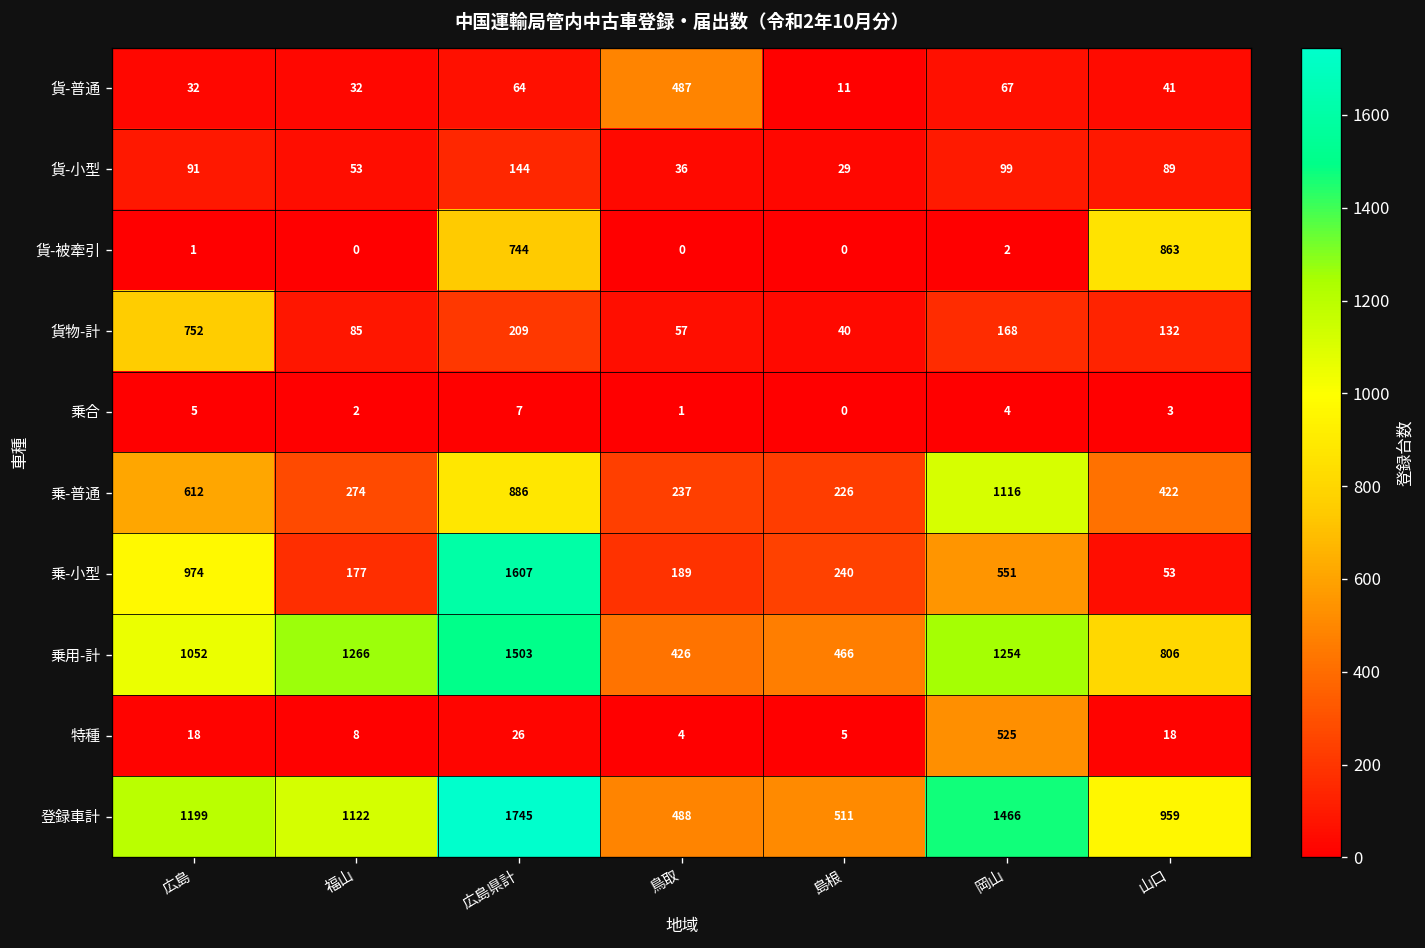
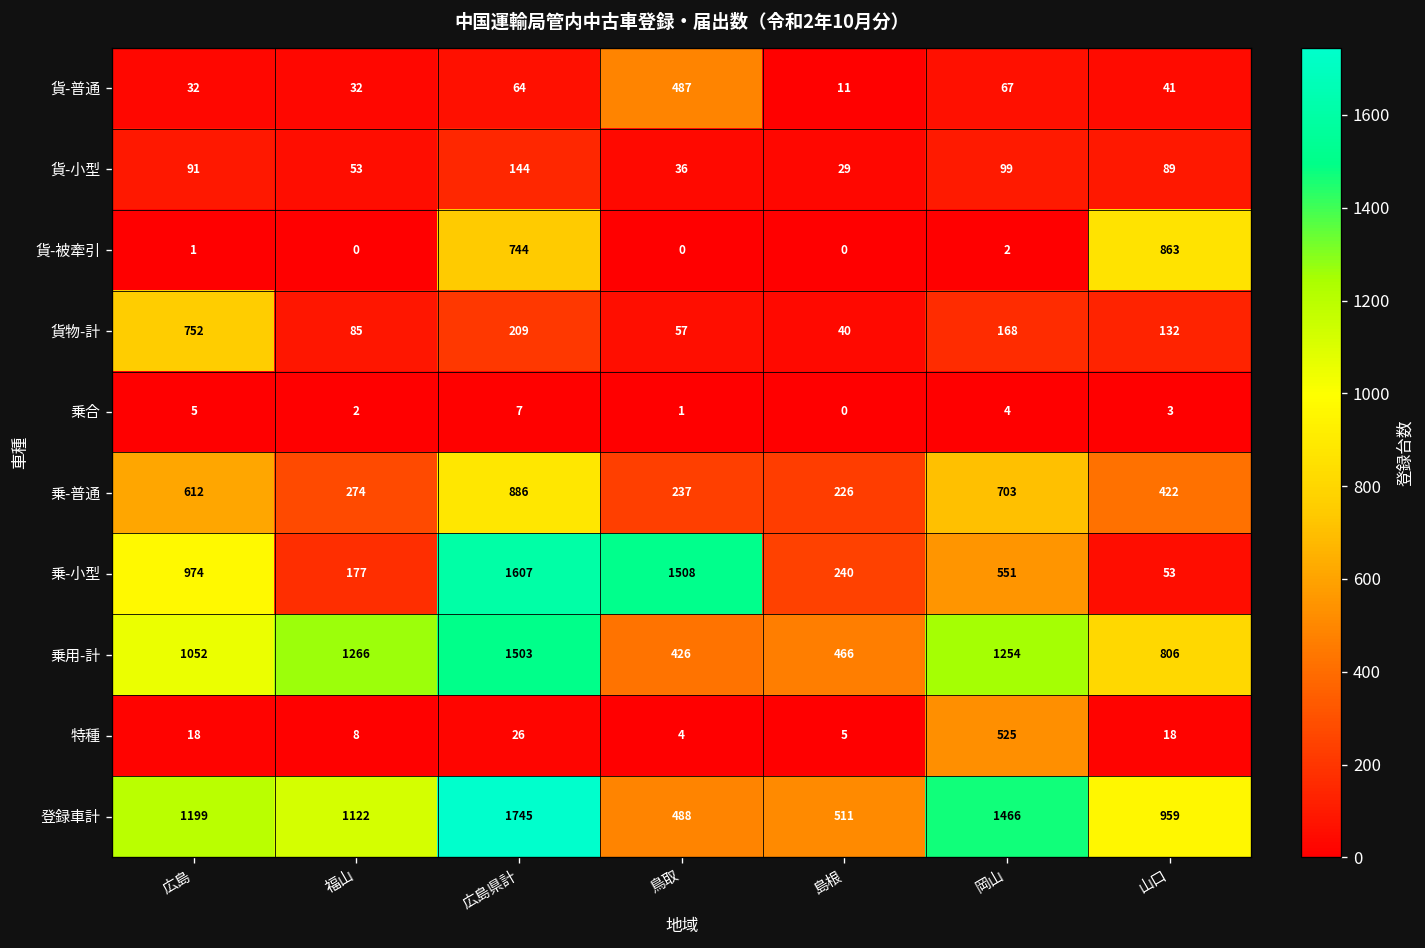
  {
    "貨-普通": {
      "広島": 32,
      "福山": 32,
      "広島県計": 64,
      "鳥取": 487,
      "島根": 11,
      "岡山": 67,
      "山口": 41
    },
    "貨-小型": {
      "広島": 91,
      "福山": 53,
      "広島県計": 144,
      "鳥取": 36,
      "島根": 29,
      "岡山": 99,
      "山口": 89
    },
    "貨-被牽引": {
      "広島": 1,
      "福山": 0,
      "広島県計": 744,
      "鳥取": 0,
      "島根": 0,
      "岡山": 2,
      "山口": 863
    },
    "貨物-計": {
      "広島": 752,
      "福山": 85,
      "広島県計": 209,
      "鳥取": 57,
      "島根": 40,
      "岡山": 168,
      "山口": 132
    },
    "乗合": {
      "広島": 5,
      "福山": 2,
      "広島県計": 7,
      "鳥取": 1,
      "島根": 0,
      "岡山": 4,
      "山口": 3
    },
    "乗-普通": {
      "広島": 612,
      "福山": 274,
      "広島県計": 886,
      "鳥取": 237,
      "島根": 226,
-     "岡山": 1116,
+     "岡山": 703,
      "山口": 422
    },
    "乗-小型": {
      "広島": 974,
      "福山": 177,
      "広島県計": 1607,
-     "鳥取": 189,
+     "鳥取": 1508,
      "島根": 240,
      "岡山": 551,
      "山口": 53
    },
    "乗用-計": {
      "広島": 1052,
      "福山": 1266,
      "広島県計": 1503,
      "鳥取": 426,
      "島根": 466,
      "岡山": 1254,
      "山口": 806
    },
    "特種": {
      "広島": 18,
      "福山": 8,
      "広島県計": 26,
      "鳥取": 4,
      "島根": 5,
      "岡山": 525,
      "山口": 18
    },
    "登録車計": {
      "広島": 1199,
      "福山": 1122,
      "広島県計": 1745,
      "鳥取": 488,
      "島根": 511,
      "岡山": 1466,
      "山口": 959
    }
  }
